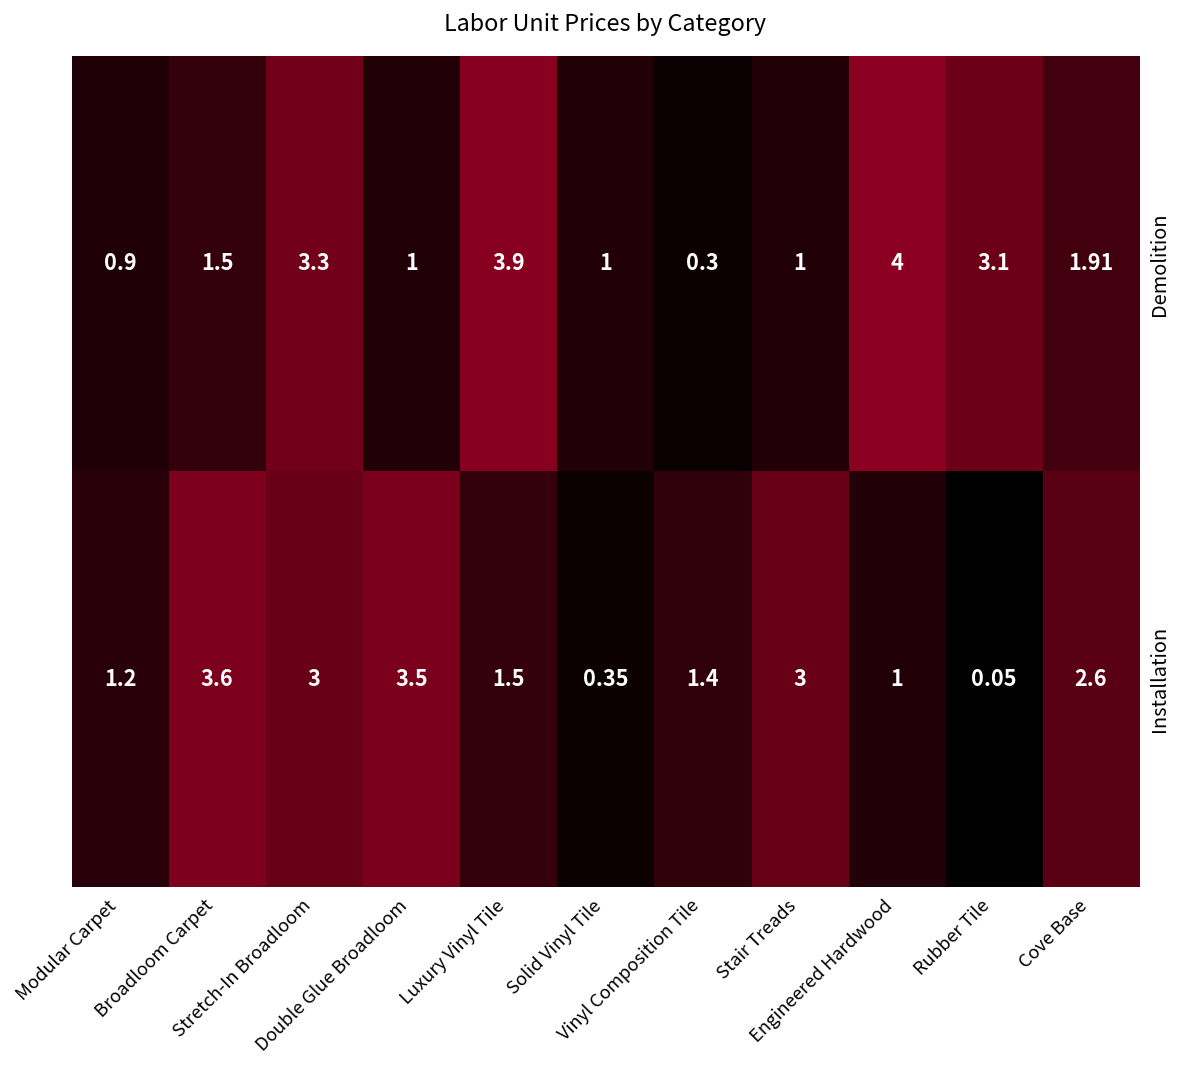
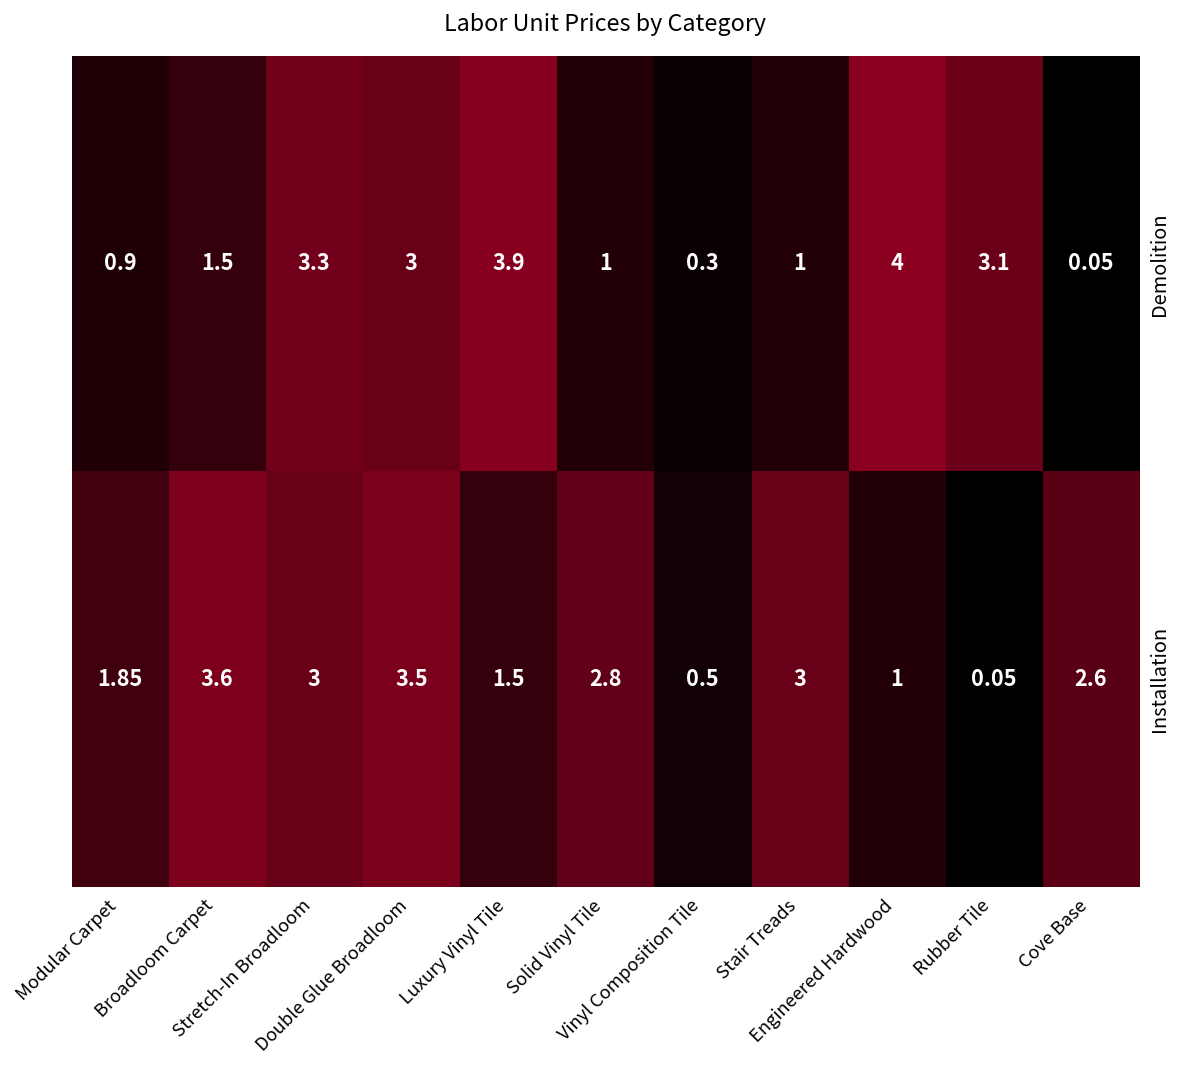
  {
    "Demolition": {
      "Modular Carpet": 0.9,
      "Broadloom Carpet": 1.5,
      "Stretch-In Broadloom": 3.3,
-     "Double Glue Broadloom": 1,
+     "Double Glue Broadloom": 3,
      "Luxury Vinyl Tile": 3.9,
      "Solid Vinyl Tile": 1,
      "Vinyl Composition Tile": 0.3,
      "Stair Treads": 1,
      "Engineered Hardwood": 4,
      "Rubber Tile": 3.1,
-     "Cove Base": 1.91
+     "Cove Base": 0.05
    },
    "Installation": {
-     "Modular Carpet": 1.2,
+     "Modular Carpet": 1.85,
      "Broadloom Carpet": 3.6,
      "Stretch-In Broadloom": 3,
      "Double Glue Broadloom": 3.5,
      "Luxury Vinyl Tile": 1.5,
-     "Solid Vinyl Tile": 0.35,
-     "Vinyl Composition Tile": 1.4,
+     "Solid Vinyl Tile": 2.8,
+     "Vinyl Composition Tile": 0.5,
      "Stair Treads": 3,
      "Engineered Hardwood": 1,
      "Rubber Tile": 0.05,
      "Cove Base": 2.6
    }
  }
